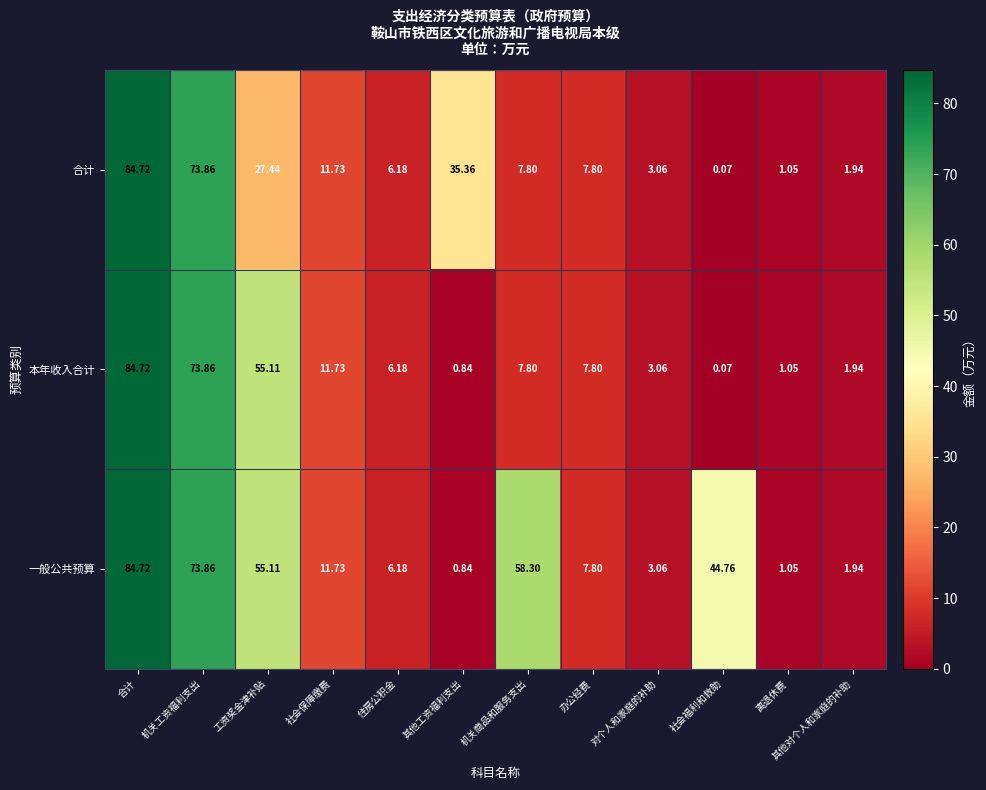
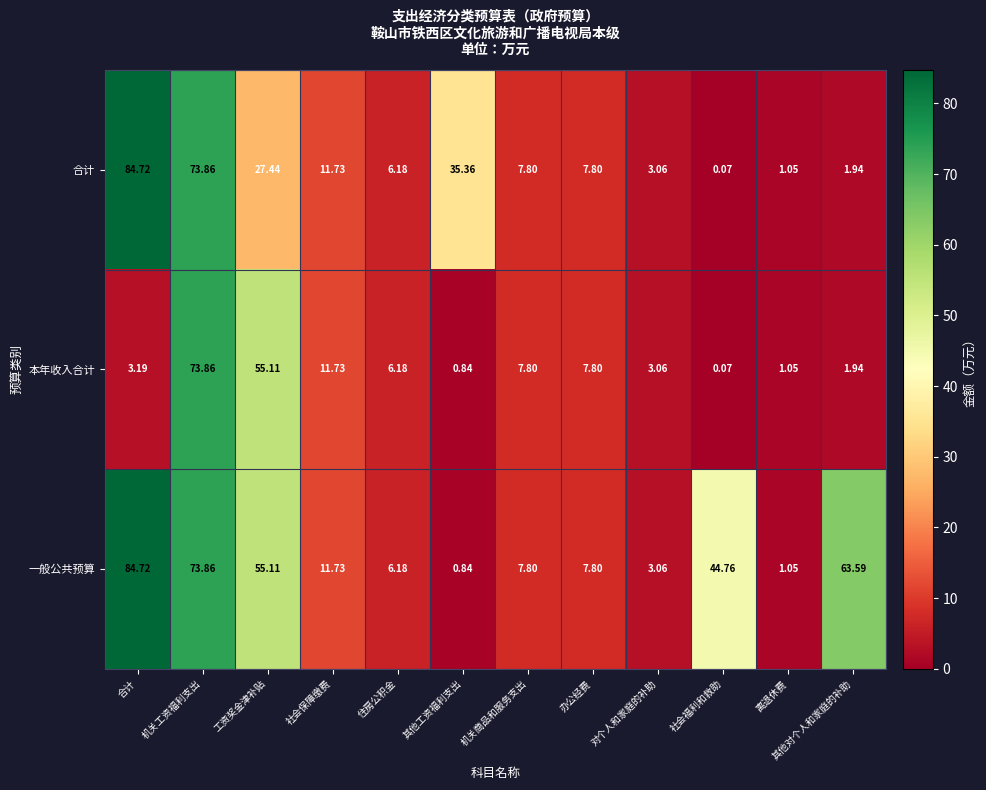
  {
    "合计": {
      "合计": 84.72,
      "机关工资福利支出": 73.86,
      "工资奖金津补贴": 27.44,
      "社会保障缴费": 11.73,
      "住房公积金": 6.18,
      "其他工资福利支出": 35.36,
      "机关商品和服务支出": 7.80,
      "办公经费": 7.80,
      "对个人和家庭的补助": 3.06,
      "社会福利和救助": 0.07,
      "离退休费": 1.05,
      "其他对个人和家庭的补助": 1.94
    },
    "本年收入合计": {
-     "合计": 84.72,
+     "合计": 3.19,
      "机关工资福利支出": 73.86,
      "工资奖金津补贴": 55.11,
      "社会保障缴费": 11.73,
      "住房公积金": 6.18,
      "其他工资福利支出": 0.84,
      "机关商品和服务支出": 7.80,
      "办公经费": 7.80,
      "对个人和家庭的补助": 3.06,
      "社会福利和救助": 0.07,
      "离退休费": 1.05,
      "其他对个人和家庭的补助": 1.94
    },
    "一般公共预算": {
      "合计": 84.72,
      "机关工资福利支出": 73.86,
      "工资奖金津补贴": 55.11,
      "社会保障缴费": 11.73,
      "住房公积金": 6.18,
      "其他工资福利支出": 0.84,
-     "机关商品和服务支出": 58.30,
+     "机关商品和服务支出": 7.80,
      "办公经费": 7.80,
      "对个人和家庭的补助": 3.06,
      "社会福利和救助": 44.76,
      "离退休费": 1.05,
-     "其他对个人和家庭的补助": 1.94
+     "其他对个人和家庭的补助": 63.59
    }
  }
